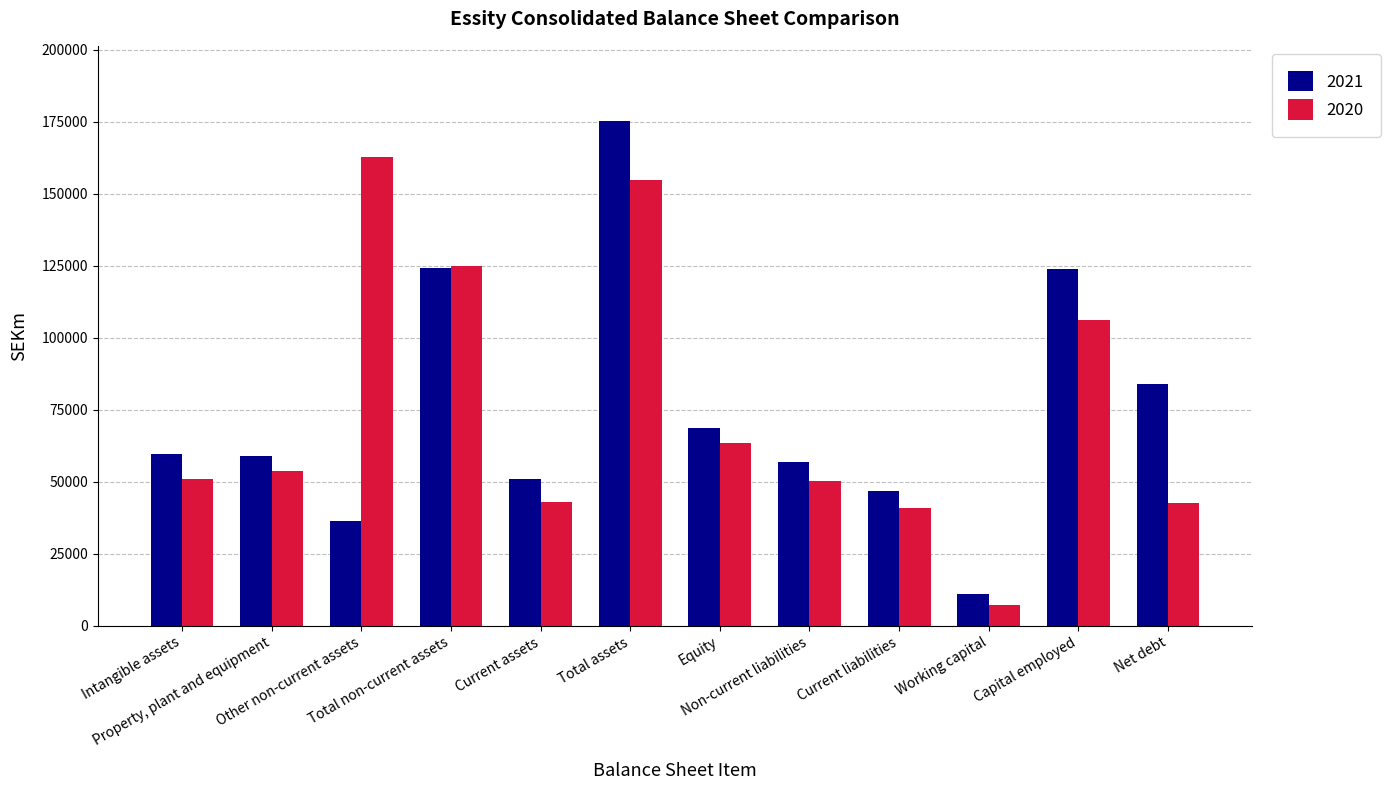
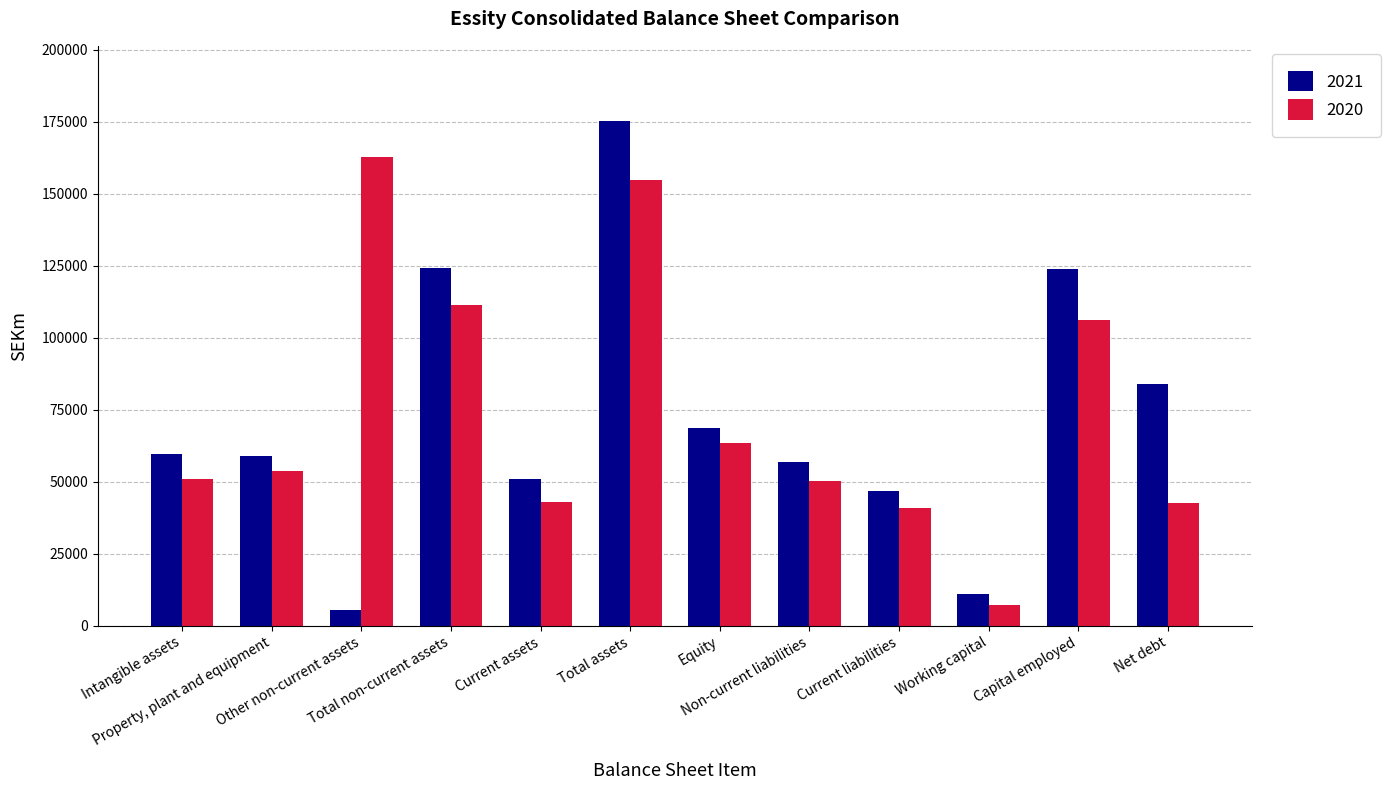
  {
    "2021": {
      "Intangible assets": 60000,
      "Property, plant and equipment": 59000,
-     "Other non-current assets": 36000,
+     "Other non-current assets": 6000,
      "Total non-current assets": 124000,
      "Current assets": 51000,
      "Total assets": 175000,
      "Equity": 69000,
      "Non-current liabilities": 57000,
      "Current liabilities": 47000,
      "Working capital": 11000,
      "Capital employed": 124000,
      "Net debt": 84000
    },
    "2020": {
      "Intangible assets": 51000,
      "Property, plant and equipment": 54000,
      "Other non-current assets": 163000,
-     "Total non-current assets": 125000,
+     "Total non-current assets": 112000,
      "Current assets": 43000,
      "Total assets": 155000,
      "Equity": 63000,
      "Non-current liabilities": 50000,
      "Current liabilities": 41000,
      "Working capital": 7000,
      "Capital employed": 106000,
      "Net debt": 43000
    }
  }
